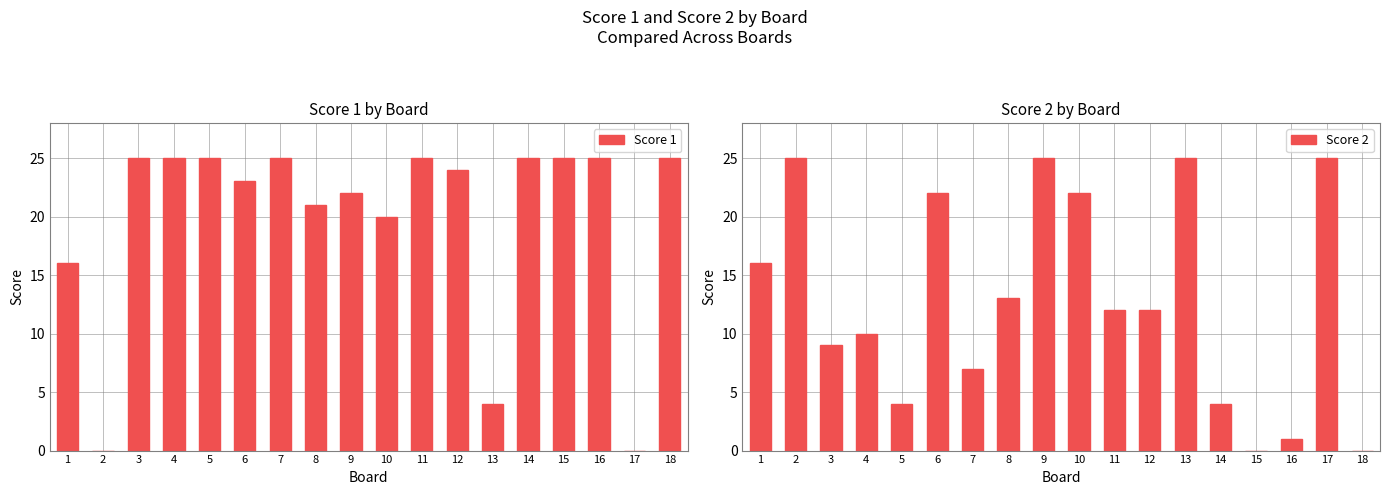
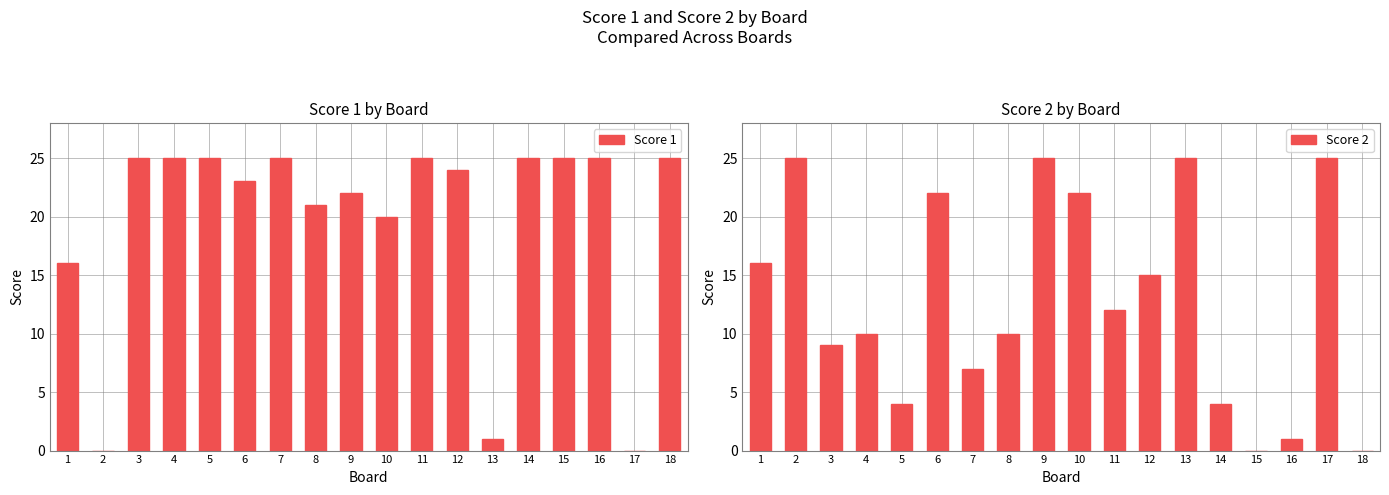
  {
    "Score 1 by Board": {
      "1": 16,
      "2": 0,
      "3": 25,
      "4": 25,
      "5": 25,
      "6": 23,
      "7": 25,
      "8": 21,
      "9": 22,
      "10": 20,
      "11": 25,
      "12": 24,
-     "13": 4,
+     "13": 1,
      "14": 25,
      "15": 25,
      "16": 25,
      "17": 0,
      "18": 25
    },
    "Score 2 by Board": {
      "1": 16,
      "2": 25,
      "3": 9,
      "4": 10,
      "5": 4,
      "6": 22,
      "7": 7,
-     "8": 13,
+     "8": 10,
      "9": 25,
      "10": 22,
      "11": 12,
-     "12": 12,
+     "12": 15,
      "13": 25,
      "14": 4,
      "15": 0,
      "16": 1,
      "17": 25,
      "18": 0
    }
  }
